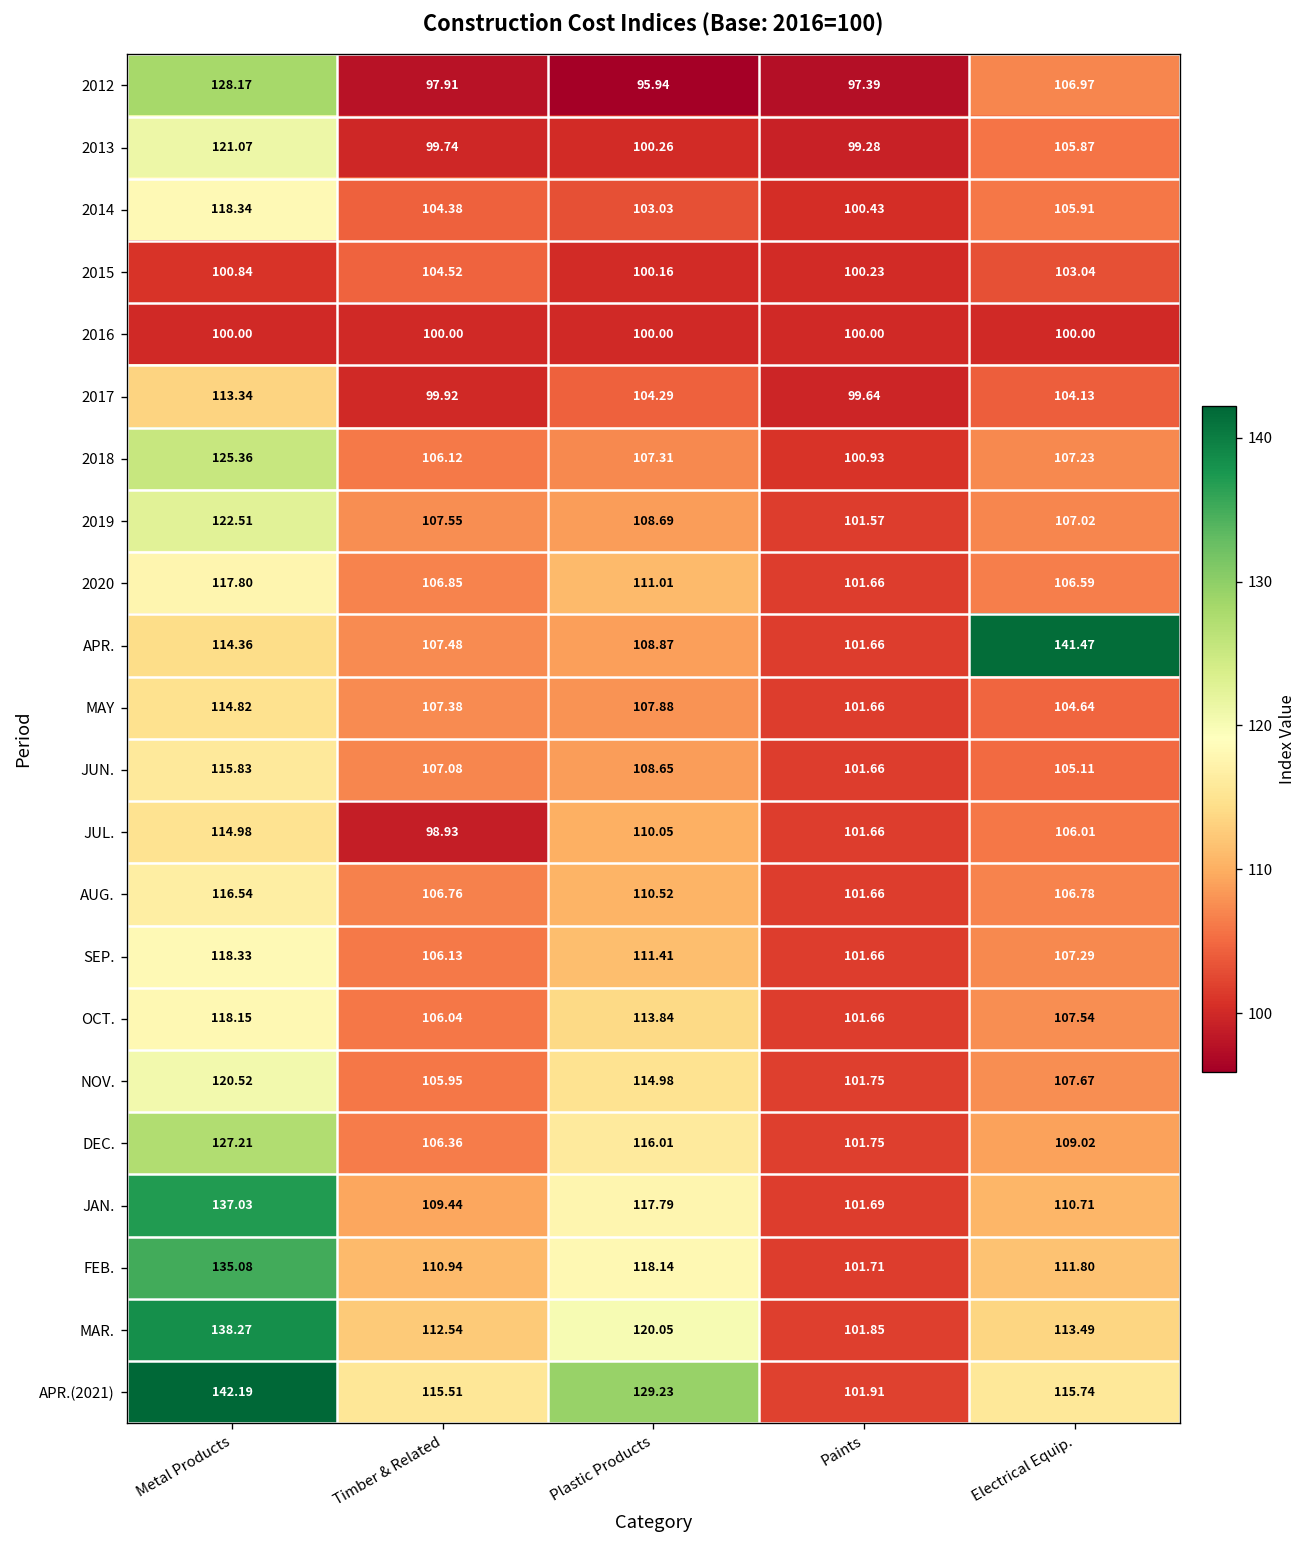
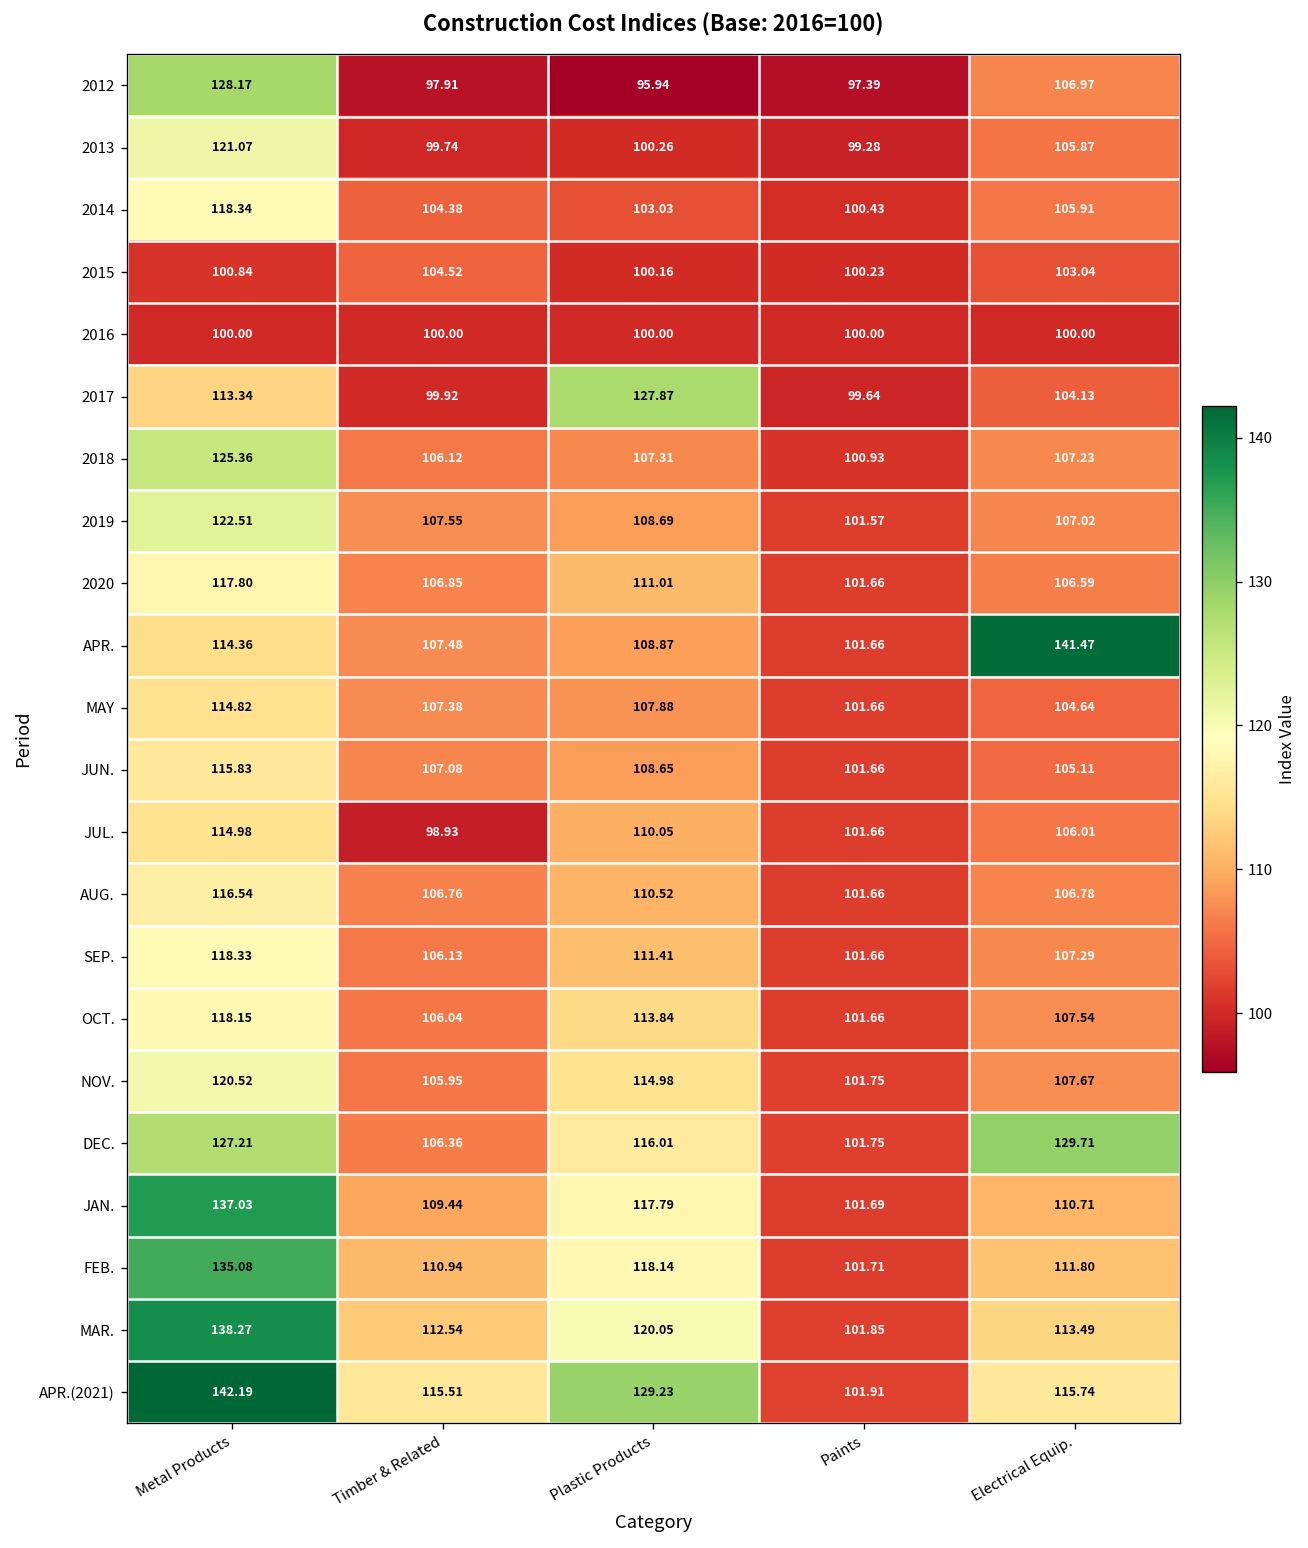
  {
    "2012": {
      "Metal Products": 128.17,
      "Timber & Related": 97.91,
      "Plastic Products": 95.94,
      "Paints": 97.39,
      "Electrical Equip.": 106.97
    },
    "2013": {
      "Metal Products": 121.07,
      "Timber & Related": 99.74,
      "Plastic Products": 100.26,
      "Paints": 99.28,
      "Electrical Equip.": 105.87
    },
    "2014": {
      "Metal Products": 118.34,
      "Timber & Related": 104.38,
      "Plastic Products": 103.03,
      "Paints": 100.43,
      "Electrical Equip.": 105.91
    },
    "2015": {
      "Metal Products": 100.84,
      "Timber & Related": 104.52,
      "Plastic Products": 100.16,
      "Paints": 100.23,
      "Electrical Equip.": 103.04
    },
    "2016": {
      "Metal Products": 100.00,
      "Timber & Related": 100.00,
      "Plastic Products": 100.00,
      "Paints": 100.00,
      "Electrical Equip.": 100.00
    },
    "2017": {
      "Metal Products": 113.34,
      "Timber & Related": 99.92,
-     "Plastic Products": 104.29,
+     "Plastic Products": 127.87,
      "Paints": 99.64,
      "Electrical Equip.": 104.13
    },
    "2018": {
      "Metal Products": 125.36,
      "Timber & Related": 106.12,
      "Plastic Products": 107.31,
      "Paints": 100.93,
      "Electrical Equip.": 107.23
    },
    "2019": {
      "Metal Products": 122.51,
      "Timber & Related": 107.55,
      "Plastic Products": 108.69,
      "Paints": 101.57,
      "Electrical Equip.": 107.02
    },
    "2020": {
      "Metal Products": 117.80,
      "Timber & Related": 106.85,
      "Plastic Products": 111.01,
      "Paints": 101.66,
      "Electrical Equip.": 106.59
    },
    "APR.": {
      "Metal Products": 114.36,
      "Timber & Related": 107.48,
      "Plastic Products": 108.87,
      "Paints": 101.66,
      "Electrical Equip.": 141.47
    },
    "MAY": {
      "Metal Products": 114.82,
      "Timber & Related": 107.38,
      "Plastic Products": 107.88,
      "Paints": 101.66,
      "Electrical Equip.": 104.64
    },
    "JUN.": {
      "Metal Products": 115.83,
      "Timber & Related": 107.08,
      "Plastic Products": 108.65,
      "Paints": 101.66,
      "Electrical Equip.": 105.11
    },
    "JUL.": {
      "Metal Products": 114.98,
      "Timber & Related": 98.93,
      "Plastic Products": 110.05,
      "Paints": 101.66,
      "Electrical Equip.": 106.01
    },
    "AUG.": {
      "Metal Products": 116.54,
      "Timber & Related": 106.76,
      "Plastic Products": 110.52,
      "Paints": 101.66,
      "Electrical Equip.": 106.78
    },
    "SEP.": {
      "Metal Products": 118.33,
      "Timber & Related": 106.13,
      "Plastic Products": 111.41,
      "Paints": 101.66,
      "Electrical Equip.": 107.29
    },
    "OCT.": {
      "Metal Products": 118.15,
      "Timber & Related": 106.04,
      "Plastic Products": 113.84,
      "Paints": 101.66,
      "Electrical Equip.": 107.54
    },
    "NOV.": {
      "Metal Products": 120.52,
      "Timber & Related": 105.95,
      "Plastic Products": 114.98,
      "Paints": 101.75,
      "Electrical Equip.": 107.67
    },
    "DEC.": {
      "Metal Products": 127.21,
      "Timber & Related": 106.36,
      "Plastic Products": 116.01,
      "Paints": 101.75,
-     "Electrical Equip.": 109.02
+     "Electrical Equip.": 129.71
    },
    "JAN.": {
      "Metal Products": 137.03,
      "Timber & Related": 109.44,
      "Plastic Products": 117.79,
      "Paints": 101.69,
      "Electrical Equip.": 110.71
    },
    "FEB.": {
      "Metal Products": 135.08,
      "Timber & Related": 110.94,
      "Plastic Products": 118.14,
      "Paints": 101.71,
      "Electrical Equip.": 111.80
    },
    "MAR.": {
      "Metal Products": 138.27,
      "Timber & Related": 112.54,
      "Plastic Products": 120.05,
      "Paints": 101.85,
      "Electrical Equip.": 113.49
    },
    "APR.(2021)": {
      "Metal Products": 142.19,
      "Timber & Related": 115.51,
      "Plastic Products": 129.23,
      "Paints": 101.91,
      "Electrical Equip.": 115.74
    }
  }
